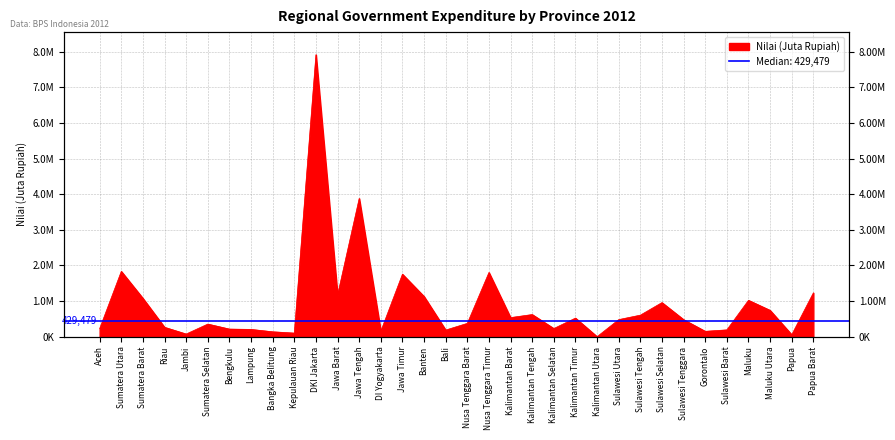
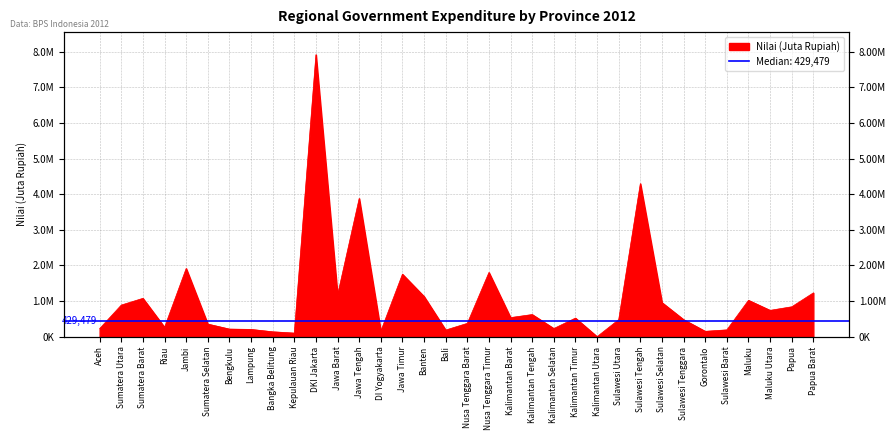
  {
-   "Sumatera Utara": 1800000,
+   "Sumatera Utara": 900000,
    "Sumatera Barat": 1100000,
    "Riau": 300000,
-   "Jambi": 100000,
+   "Jambi": 1900000,
    "Sumatera Selatan": 400000,
    "Bengkulu": 200000,
    "Lampung": 200000,
    "Bangka Belitung": 100000,
    "Kepulauan Riau": 100000,
    "DKI Jakarta": 7900000,
    "Jawa Barat": 1200000,
    "Jawa Tengah": 3900000,
    "DI Yogyakarta": 200000,
    "Jawa Timur": 1800000,
    "Banten": 1100000,
    "Bali": 200000,
    "Nusa Tenggara Barat": 400000,
    "Nusa Tenggara Timur": 1800000,
    "Kalimantan Barat": 500000,
    "Kalimantan Tengah": 600000,
    "Kalimantan Selatan": 200000,
    "Kalimantan Timur": 500000,
    "Kalimantan Utara": 0,
    "Sulawesi Utara": 500000,
-   "Sulawesi Tengah": 600000,
+   "Sulawesi Tengah": 4300000,
    "Sulawesi Selatan": 1000000,
    "Sulawesi Tenggara": 500000,
    "Gorontalo": 200000,
    "Sulawesi Barat": 200000,
    "Maluku": 1000000,
    "Maluku Utara": 700000,
-   "Papua": 100000,
+   "Papua": 800000,
    "Papua Barat": 1200000
  }
